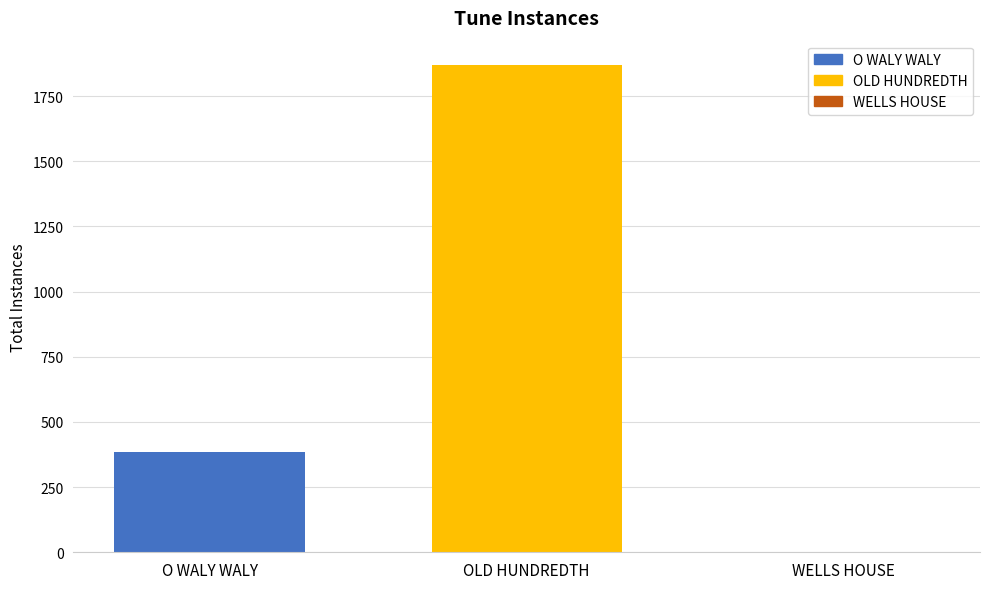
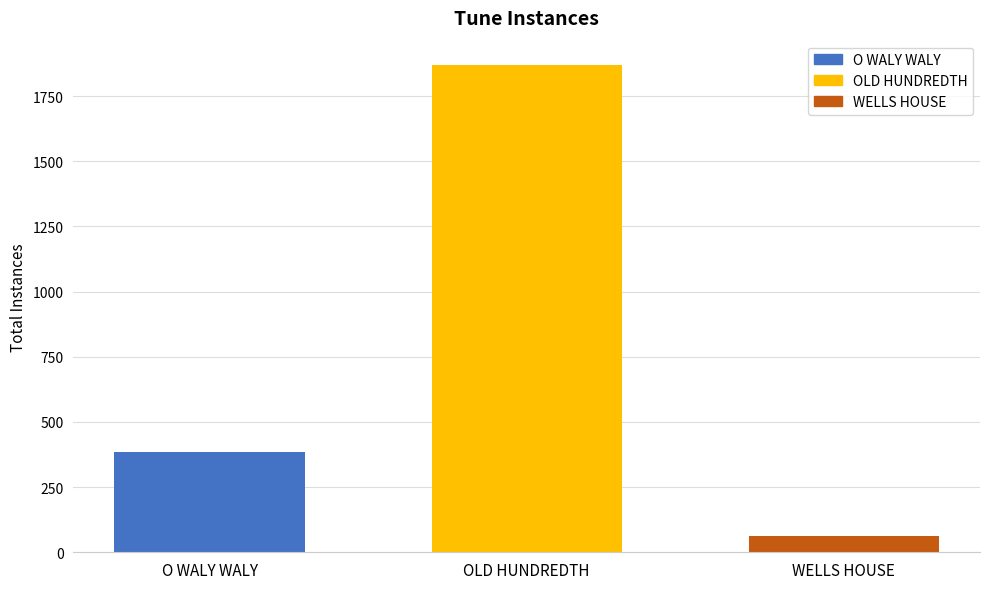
  {
    "O WALY WALY": 390,
    "OLD HUNDREDTH": 1870,
-   "WELLS HOUSE": 0
+   "WELLS HOUSE": 60
  }
